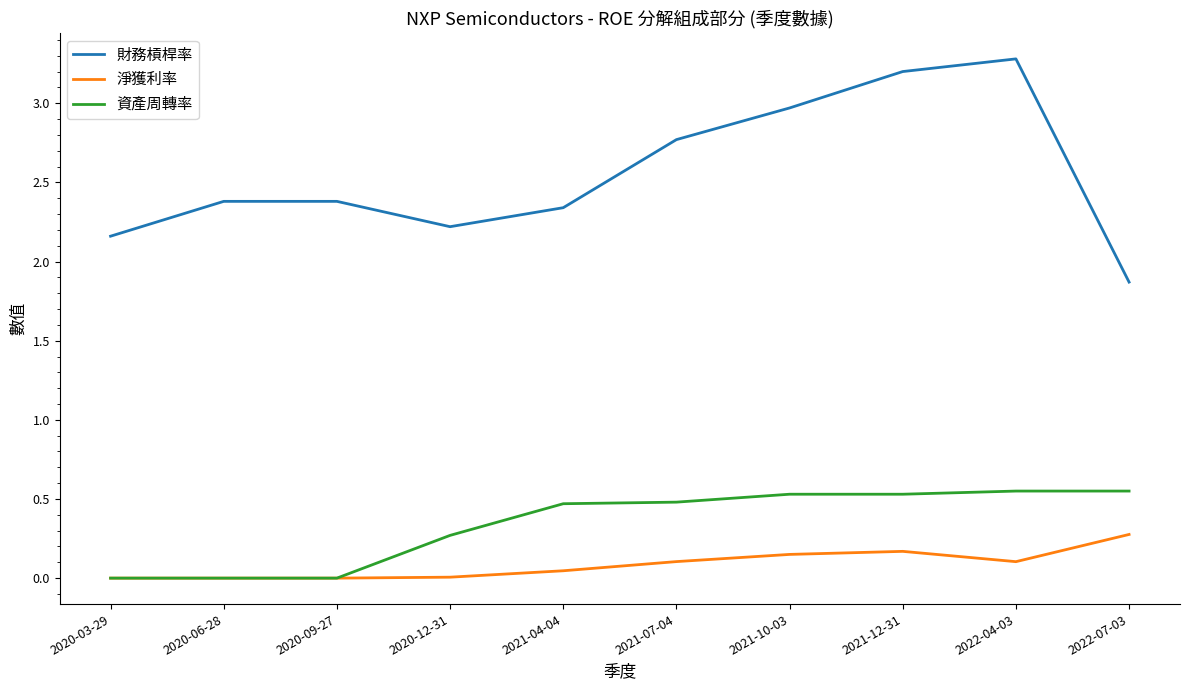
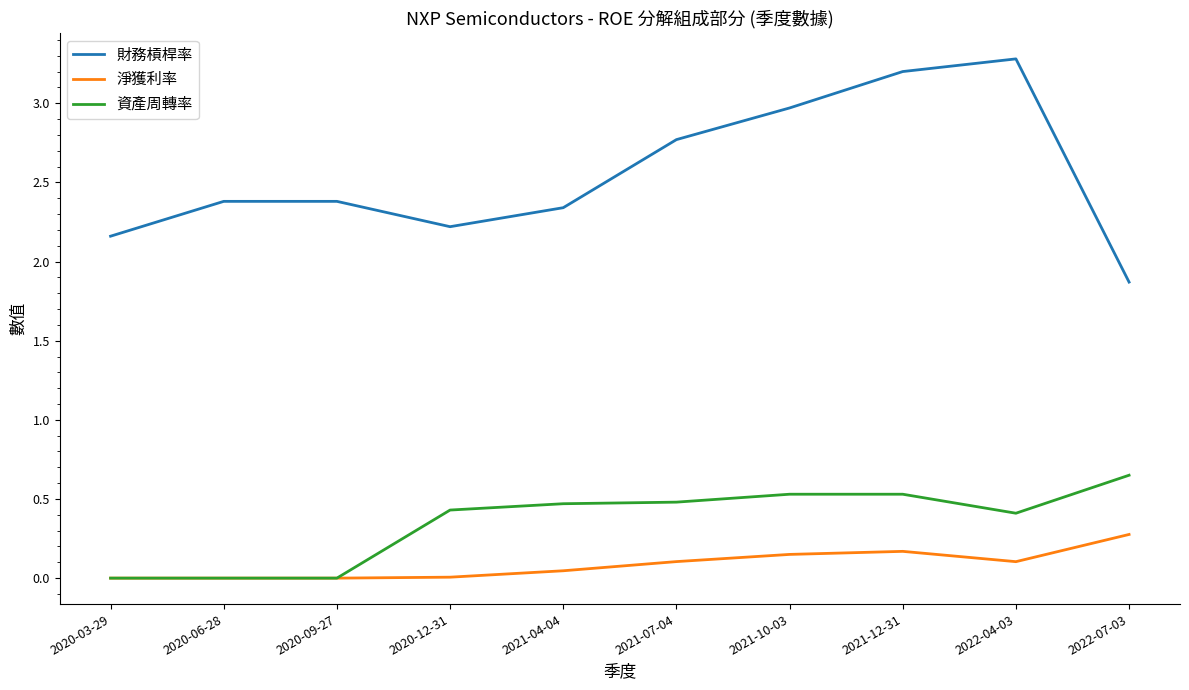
  {
    "財務槓桿率": {
      "2020-03-29": 2.16,
      "2020-06-28": 2.38,
      "2020-09-27": 2.38,
      "2020-12-31": 2.22,
      "2021-04-04": 2.34,
      "2021-07-04": 2.77,
      "2021-10-03": 2.97,
      "2021-12-31": 3.20,
      "2022-04-03": 3.28,
      "2022-07-03": 1.87
    },
    "淨獲利率": {
      "2020-12-31": 0.01,
      "2021-04-04": 0.05,
      "2021-07-04": 0.10,
      "2021-10-03": 0.15,
      "2021-12-31": 0.17,
      "2022-04-03": 0.10,
      "2022-07-03": 0.28
    },
    "資產周轉率": {
-     "2020-12-31": 0.27,
+     "2020-12-31": 0.43,
      "2021-04-04": 0.47,
      "2021-07-04": 0.48,
      "2021-10-03": 0.53,
      "2021-12-31": 0.53,
-     "2022-04-03": 0.55,
-     "2022-07-03": 0.55
+     "2022-04-03": 0.41,
+     "2022-07-03": 0.65
    }
  }
